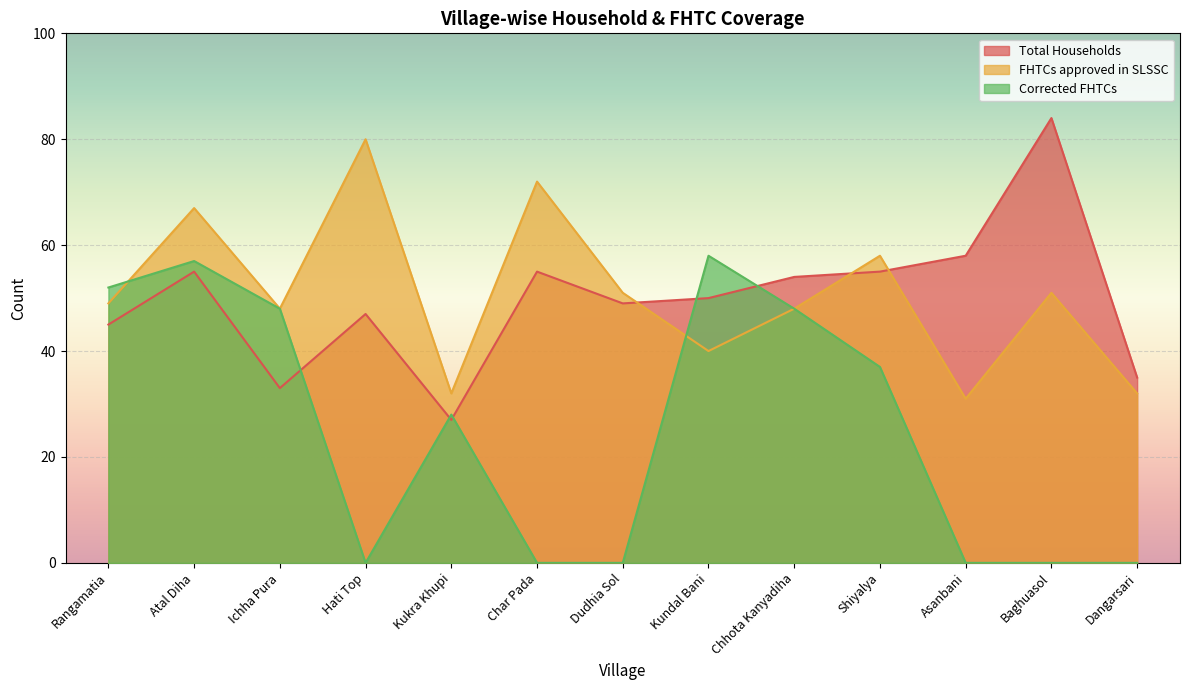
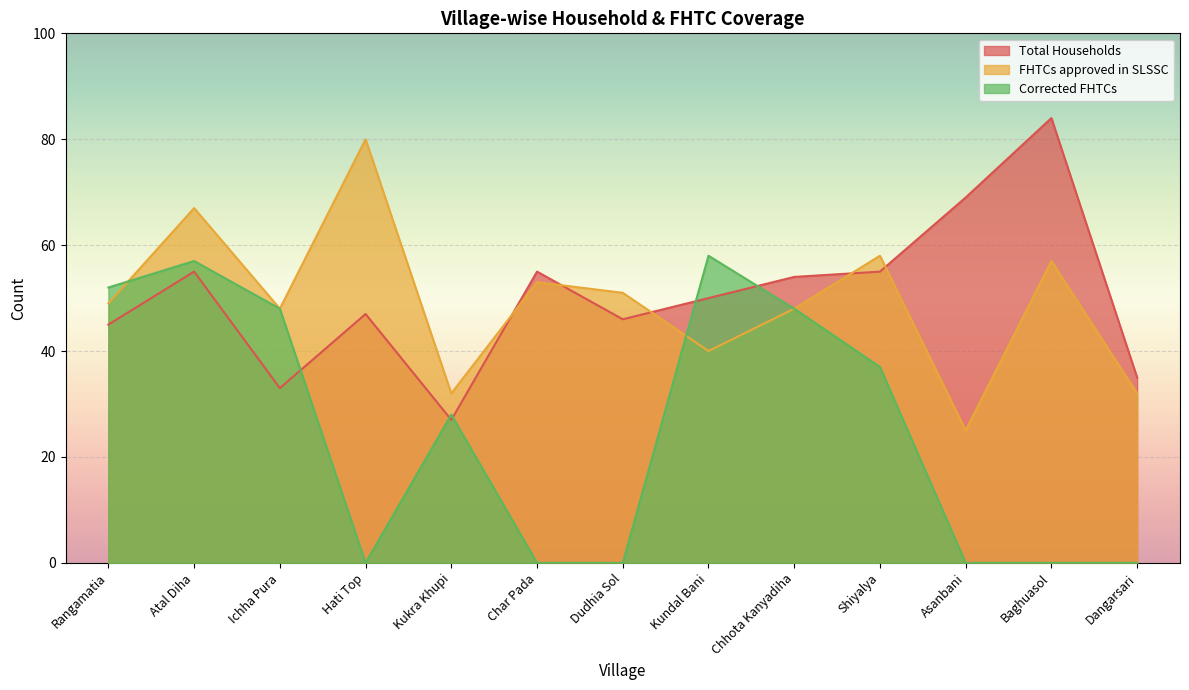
  {
    "Total Households": {
      "Rangamatia": 45,
      "Atal Diha": 55,
      "Ichha Pura": 33,
      "Hati Top": 47,
      "Kukra Khupi": 27,
      "Char Pada": 55,
-     "Dudhia Sol": 49,
+     "Dudhia Sol": 46,
      "Kundal Bani": 50,
      "Chhota Kanyadiha": 54,
      "Shiyalya": 55,
-     "Asanbani": 58,
+     "Asanbani": 69,
      "Baghuasol": 84,
      "Dangarsari": 35
    },
    "FHTCs approved in SLSSC": {
      "Rangamatia": 49,
      "Atal Diha": 67,
      "Hati Top": 80,
      "Kukra Khupi": 32,
-     "Char Pada": 72,
+     "Char Pada": 53,
      "Dudhia Sol": 51,
      "Kundal Bani": 40,
      "Shiyalya": 58,
-     "Asanbani": 31,
-     "Baghuasol": 51,
+     "Asanbani": 25,
+     "Baghuasol": 57,
      "Dangarsari": 32
    },
    "Corrected FHTCs": {
      "Rangamatia": 52,
      "Atal Diha": 57,
      "Hati Top": 0,
      "Kukra Khupi": 28,
      "Char Pada": 0,
      "Dudhia Sol": 0,
      "Kundal Bani": 58,
      "Shiyalya": 37,
      "Asanbani": 0,
      "Baghuasol": 0,
      "Dangarsari": 0
    }
  }
